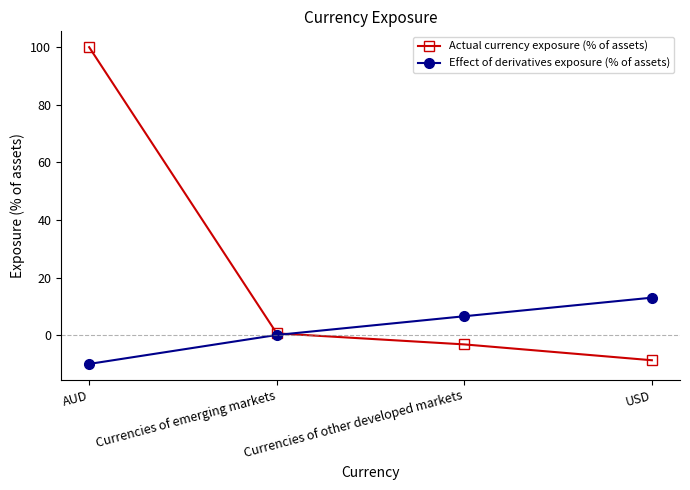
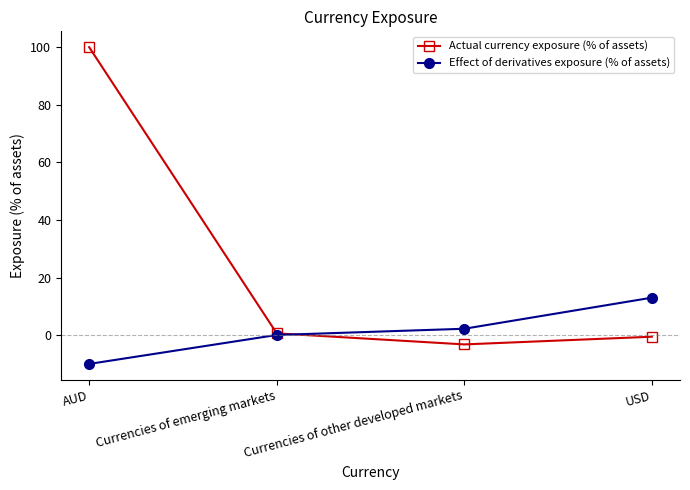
  {
    "Actual currency exposure (% of assets)": {
      "AUD": 100,
      "Currencies of other developed markets": -3,
-     "USD": -9
+     "USD": -1
    },
    "Effect of derivatives exposure (% of assets)": {
      "AUD": -10,
-     "Currencies of other developed markets": 7,
+     "Currencies of other developed markets": 2,
      "USD": 13
    }
  }
